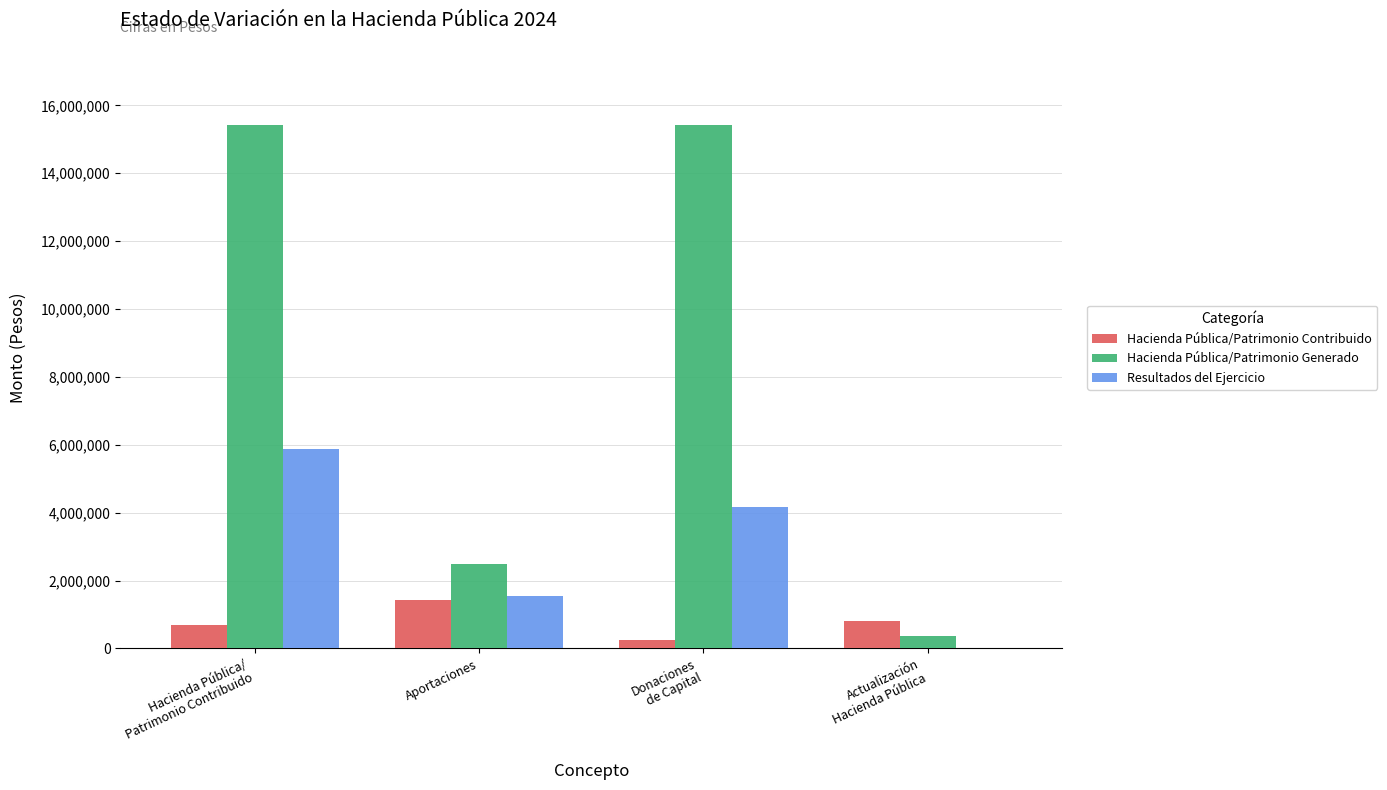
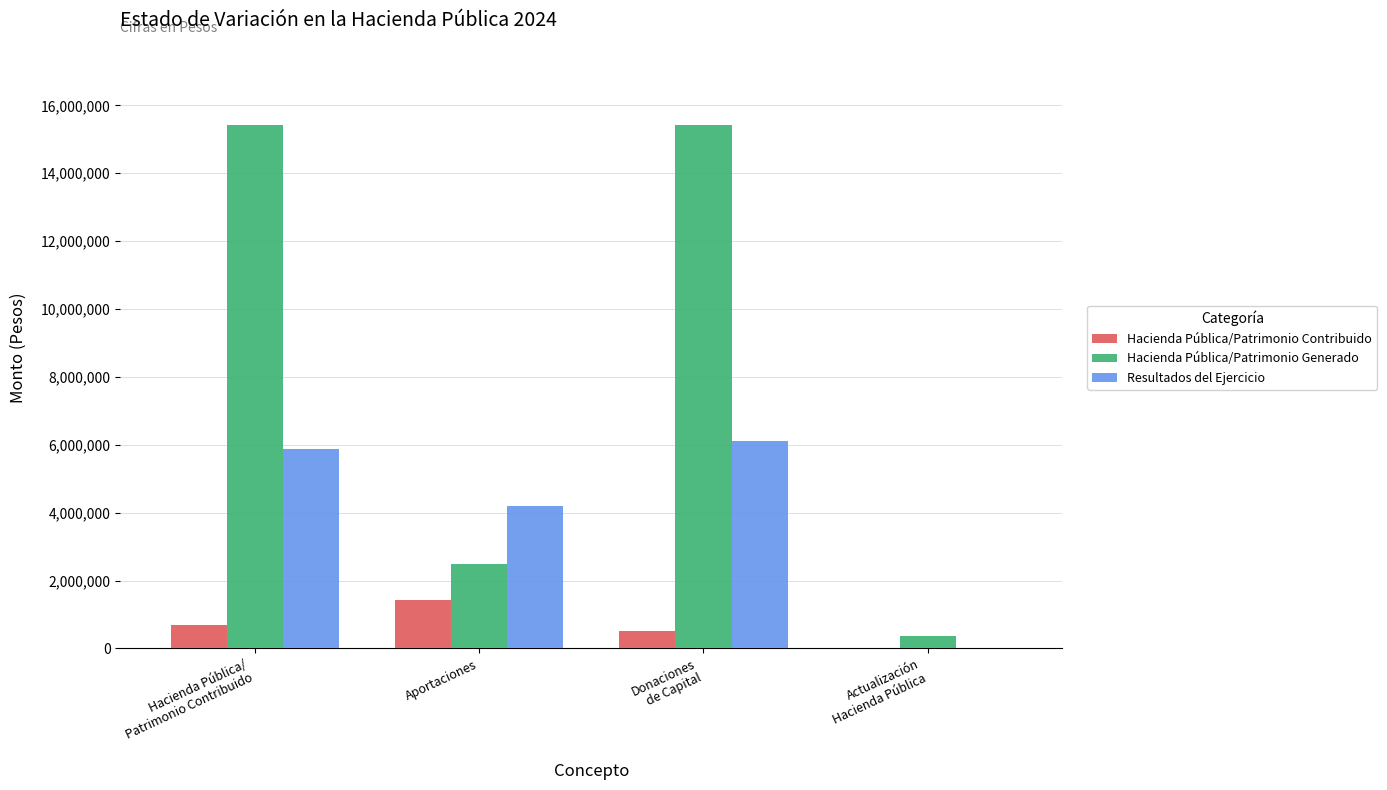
  {
    "Hacienda Pública/Patrimonio Contribuido": {
      "Hacienda Pública/ Patrimonio Contribuido": "700,000",
      "Aportaciones": "1,400,000",
-     "Donaciones de Capital": "300,000",
-     "Actualización Hacienda Pública": "800,000"
+     "Donaciones de Capital": "500,000",
+     "Actualización Hacienda Pública": "0"
    },
    "Hacienda Pública/Patrimonio Generado": {
      "Hacienda Pública/ Patrimonio Contribuido": "15,400,000",
      "Aportaciones": "2,500,000",
      "Donaciones de Capital": "15,400,000",
      "Actualización Hacienda Pública": "400,000"
    },
    "Resultados del Ejercicio": {
      "Hacienda Pública/ Patrimonio Contribuido": "5,900,000",
-     "Aportaciones": "1,600,000",
-     "Donaciones de Capital": "4,200,000",
+     "Aportaciones": "4,200,000",
+     "Donaciones de Capital": "6,100,000",
      "Actualización Hacienda Pública": "0"
    }
  }
